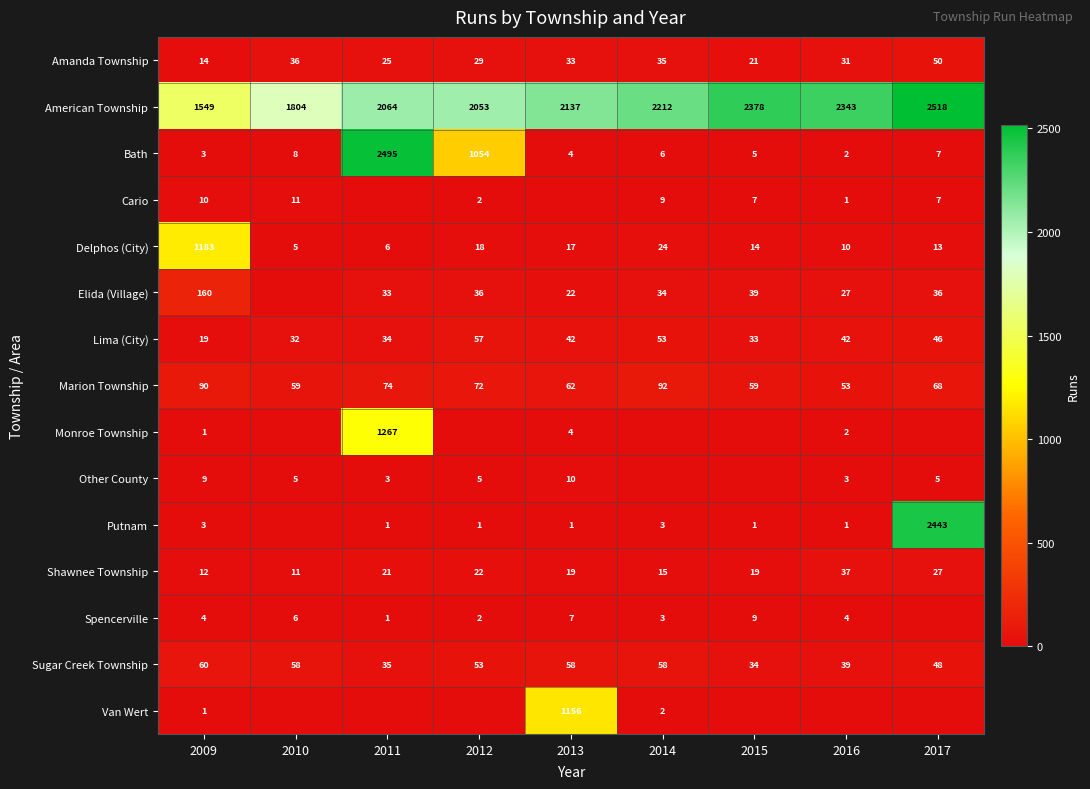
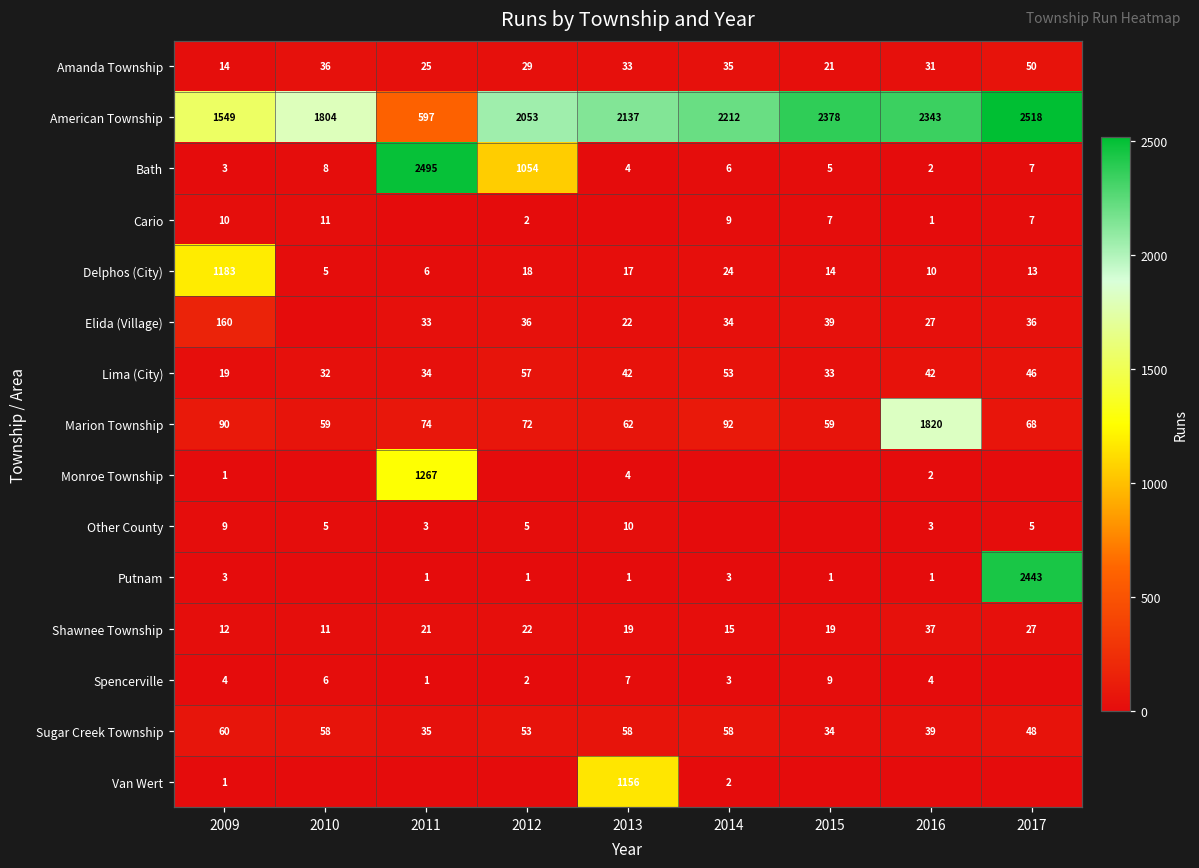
  {
    "Amanda Township": {
      "2009": 14,
      "2010": 36,
      "2011": 25,
      "2012": 29,
      "2013": 33,
      "2014": 35,
      "2015": 21,
      "2016": 31,
      "2017": 50
    },
    "American Township": {
      "2009": 1549,
      "2010": 1804,
-     "2011": 2064,
+     "2011": 597,
      "2012": 2053,
      "2013": 2137,
      "2014": 2212,
      "2015": 2378,
      "2016": 2343,
      "2017": 2518
    },
    "Bath": {
      "2009": 3,
      "2010": 8,
      "2011": 2495,
      "2012": 1054,
      "2013": 4,
      "2014": 6,
      "2015": 5,
      "2016": 2,
      "2017": 7
    },
    "Cario": {
      "2009": 10,
      "2010": 11,
      "2012": 2,
      "2014": 9,
      "2015": 7,
      "2016": 1,
      "2017": 7
    },
    "Delphos (City)": {
      "2009": 1183,
      "2010": 5,
      "2011": 6,
      "2012": 18,
      "2013": 17,
      "2014": 24,
      "2015": 14,
      "2016": 10,
      "2017": 13
    },
    "Elida (Village)": {
      "2009": 160,
      "2011": 33,
      "2012": 36,
      "2013": 22,
      "2014": 34,
      "2015": 39,
      "2016": 27,
      "2017": 36
    },
    "Lima (City)": {
      "2009": 19,
      "2010": 32,
      "2011": 34,
      "2012": 57,
      "2013": 42,
      "2014": 53,
      "2015": 33,
      "2016": 42,
      "2017": 46
    },
    "Marion Township": {
      "2009": 90,
      "2010": 59,
      "2011": 74,
      "2012": 72,
      "2013": 62,
      "2014": 92,
      "2015": 59,
-     "2016": 53,
+     "2016": 1820,
      "2017": 68
    },
    "Monroe Township": {
      "2009": 1,
      "2011": 1267,
      "2013": 4,
      "2016": 2
    },
    "Other County": {
      "2009": 9,
      "2010": 5,
      "2011": 3,
      "2012": 5,
      "2013": 10,
      "2016": 3,
      "2017": 5
    },
    "Putnam": {
      "2009": 3,
      "2011": 1,
      "2012": 1,
      "2013": 1,
      "2014": 3,
      "2015": 1,
      "2016": 1,
      "2017": 2443
    },
    "Shawnee Township": {
      "2009": 12,
      "2010": 11,
      "2011": 21,
      "2012": 22,
      "2013": 19,
      "2014": 15,
      "2015": 19,
      "2016": 37,
      "2017": 27
    },
    "Spencerville": {
      "2009": 4,
      "2010": 6,
      "2011": 1,
      "2012": 2,
      "2013": 7,
      "2014": 3,
      "2015": 9,
      "2016": 4
    },
    "Sugar Creek Township": {
      "2009": 60,
      "2010": 58,
      "2011": 35,
      "2012": 53,
      "2013": 58,
      "2014": 58,
      "2015": 34,
      "2016": 39,
      "2017": 48
    },
    "Van Wert": {
      "2009": 1,
      "2013": 1156,
      "2014": 2
    }
  }
